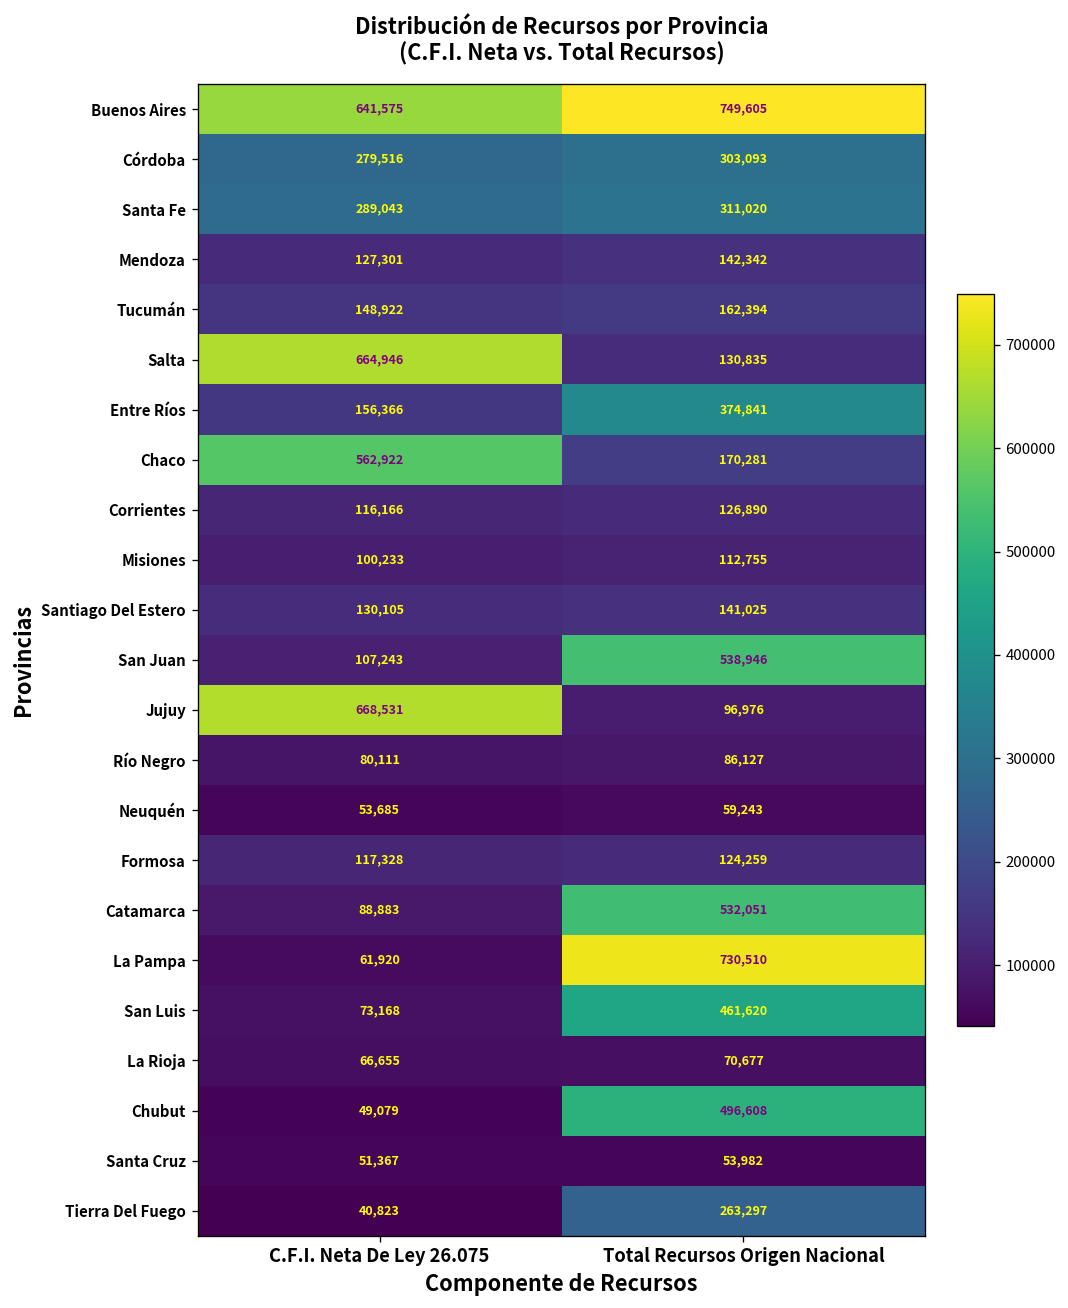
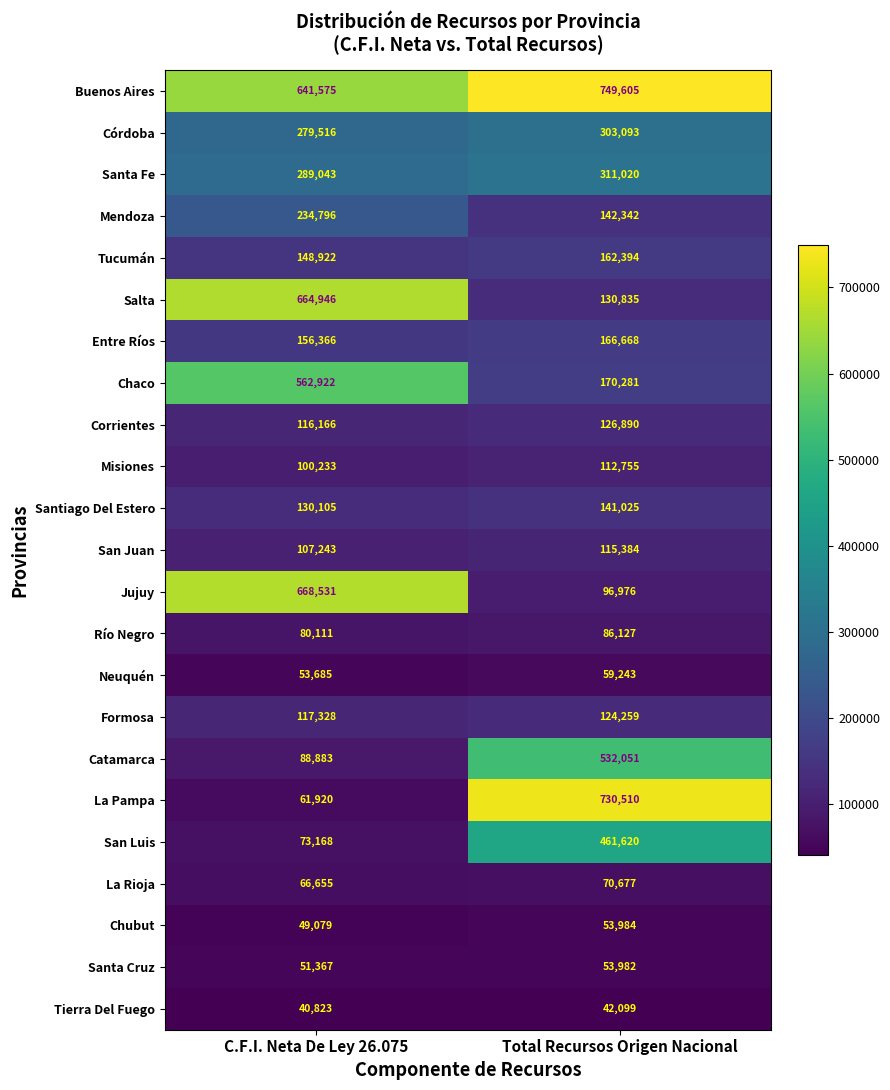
  {
    "Buenos Aires": {
      "C.F.I. Neta De Ley 26.075": "641,575",
      "Total Recursos Origen Nacional": "749,605"
    },
    "Córdoba": {
      "C.F.I. Neta De Ley 26.075": "279,516",
      "Total Recursos Origen Nacional": "303,093"
    },
    "Santa Fe": {
      "C.F.I. Neta De Ley 26.075": "289,043",
      "Total Recursos Origen Nacional": "311,020"
    },
    "Mendoza": {
-     "C.F.I. Neta De Ley 26.075": "127,301",
+     "C.F.I. Neta De Ley 26.075": "234,796",
      "Total Recursos Origen Nacional": "142,342"
    },
    "Tucumán": {
      "C.F.I. Neta De Ley 26.075": "148,922",
      "Total Recursos Origen Nacional": "162,394"
    },
    "Salta": {
      "C.F.I. Neta De Ley 26.075": "664,946",
      "Total Recursos Origen Nacional": "130,835"
    },
    "Entre Ríos": {
      "C.F.I. Neta De Ley 26.075": "156,366",
-     "Total Recursos Origen Nacional": "374,841"
+     "Total Recursos Origen Nacional": "166,668"
    },
    "Chaco": {
      "C.F.I. Neta De Ley 26.075": "562,922",
      "Total Recursos Origen Nacional": "170,281"
    },
    "Corrientes": {
      "C.F.I. Neta De Ley 26.075": "116,166",
      "Total Recursos Origen Nacional": "126,890"
    },
    "Misiones": {
      "C.F.I. Neta De Ley 26.075": "100,233",
      "Total Recursos Origen Nacional": "112,755"
    },
    "Santiago Del Estero": {
      "C.F.I. Neta De Ley 26.075": "130,105",
      "Total Recursos Origen Nacional": "141,025"
    },
    "San Juan": {
      "C.F.I. Neta De Ley 26.075": "107,243",
-     "Total Recursos Origen Nacional": "538,946"
+     "Total Recursos Origen Nacional": "115,384"
    },
    "Jujuy": {
      "C.F.I. Neta De Ley 26.075": "668,531",
      "Total Recursos Origen Nacional": "96,976"
    },
    "Río Negro": {
      "C.F.I. Neta De Ley 26.075": "80,111",
      "Total Recursos Origen Nacional": "86,127"
    },
    "Neuquén": {
      "C.F.I. Neta De Ley 26.075": "53,685",
      "Total Recursos Origen Nacional": "59,243"
    },
    "Formosa": {
      "C.F.I. Neta De Ley 26.075": "117,328",
      "Total Recursos Origen Nacional": "124,259"
    },
    "Catamarca": {
      "C.F.I. Neta De Ley 26.075": "88,883",
      "Total Recursos Origen Nacional": "532,051"
    },
    "La Pampa": {
      "C.F.I. Neta De Ley 26.075": "61,920",
      "Total Recursos Origen Nacional": "730,510"
    },
    "San Luis": {
      "C.F.I. Neta De Ley 26.075": "73,168",
      "Total Recursos Origen Nacional": "461,620"
    },
    "La Rioja": {
      "C.F.I. Neta De Ley 26.075": "66,655",
      "Total Recursos Origen Nacional": "70,677"
    },
    "Chubut": {
      "C.F.I. Neta De Ley 26.075": "49,079",
-     "Total Recursos Origen Nacional": "496,608"
+     "Total Recursos Origen Nacional": "53,984"
    },
    "Santa Cruz": {
      "C.F.I. Neta De Ley 26.075": "51,367",
      "Total Recursos Origen Nacional": "53,982"
    },
    "Tierra Del Fuego": {
      "C.F.I. Neta De Ley 26.075": "40,823",
-     "Total Recursos Origen Nacional": "263,297"
+     "Total Recursos Origen Nacional": "42,099"
    }
  }
